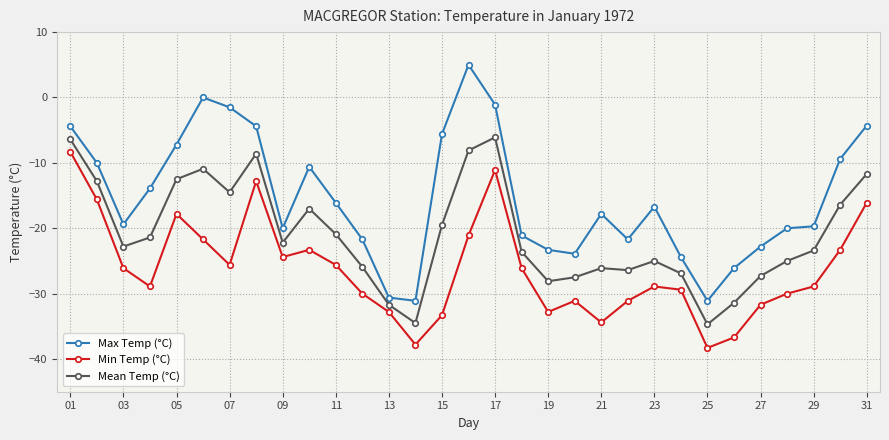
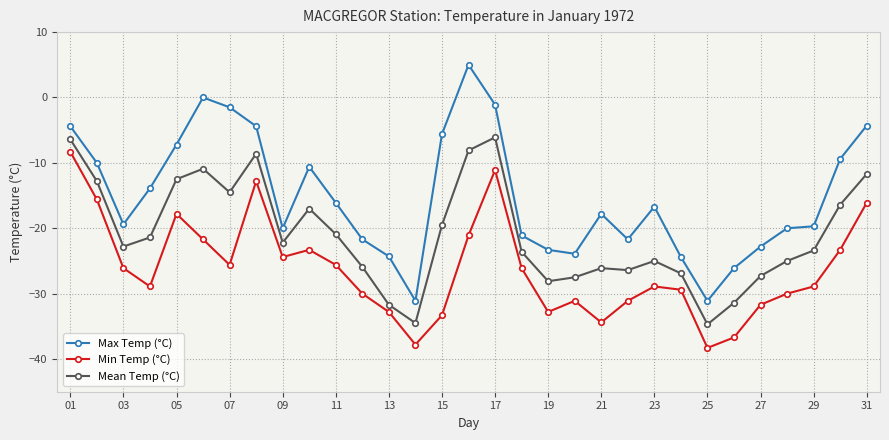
  {
    "Max Temp (°C)": {
      "01": -4,
      "03": -19,
      "05": -7,
      "07": -2,
      "09": -20,
      "11": -16,
-     "13": -31,
+     "13": -24,
      "15": -6,
      "17": -1,
      "19": -23,
      "21": -18,
      "23": -17,
      "25": -31,
      "27": -23,
      "29": -20,
      "31": -4
    },
    "Min Temp (°C)": {
      "01": -8,
      "03": -26,
      "05": -18,
      "07": -26,
      "09": -24,
      "11": -26,
      "13": -33,
      "15": -33,
      "17": -11,
      "19": -33,
      "21": -34,
      "23": -29,
      "25": -38,
      "27": -32,
      "29": -29,
      "31": -16
    },
    "Mean Temp (°C)": {
      "01": -6,
      "03": -23,
      "05": -13,
      "07": -15,
      "09": -22,
      "11": -21,
      "13": -32,
      "15": -20,
      "17": -6,
      "19": -28,
      "21": -26,
      "23": -25,
      "25": -35,
      "27": -27,
      "29": -23,
      "31": -12
    }
  }
